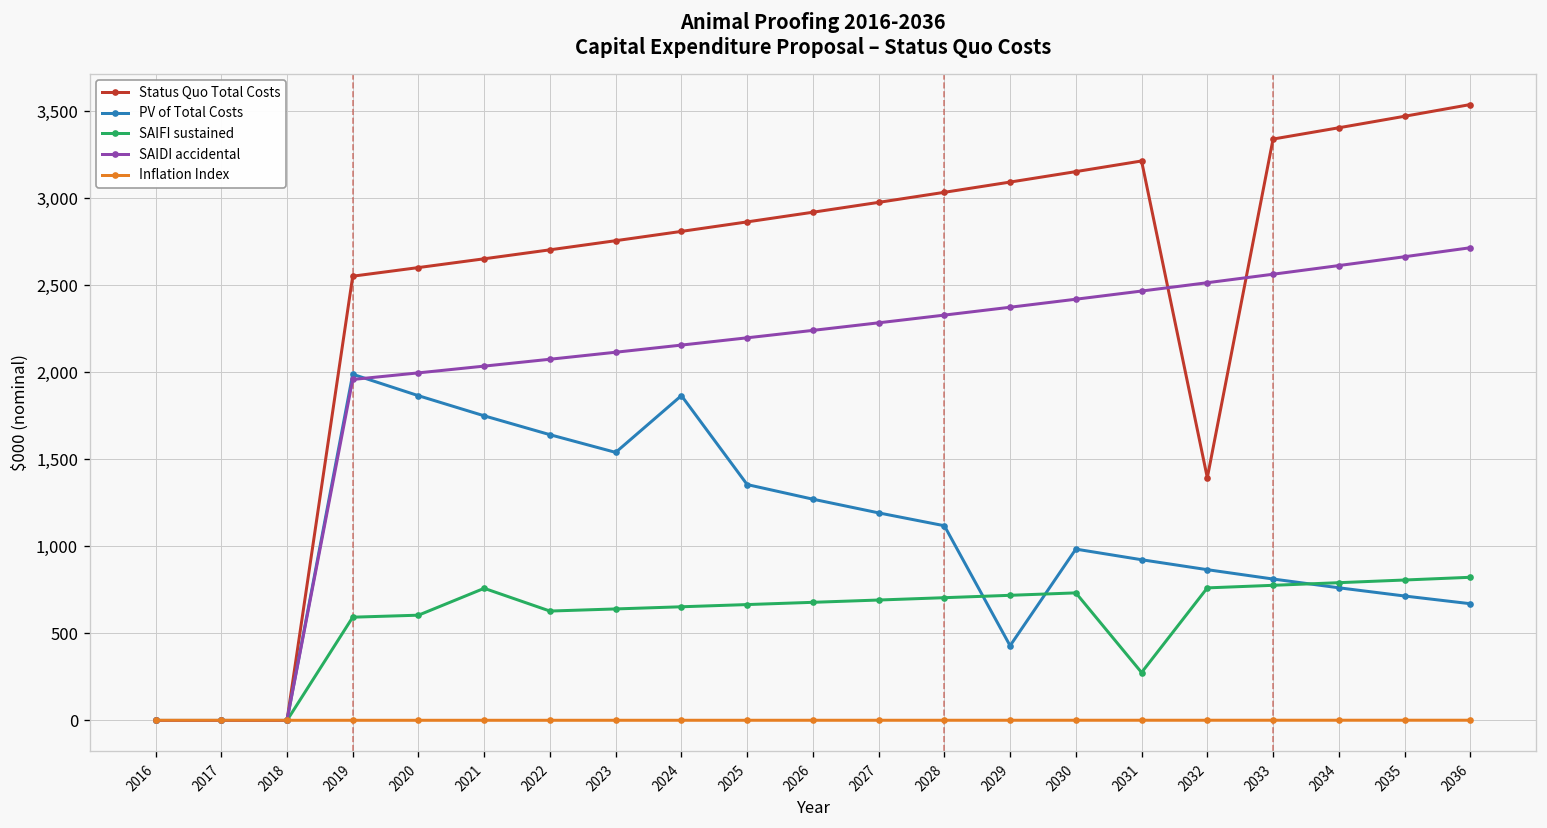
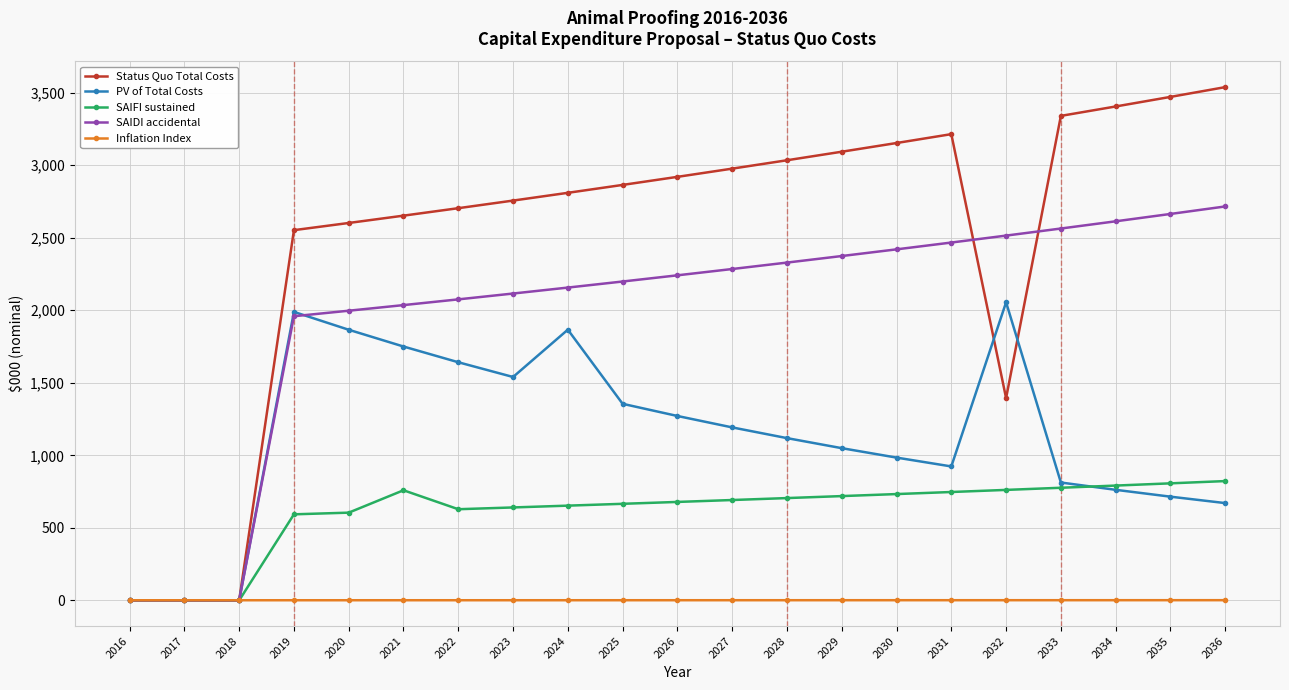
  {
    "Status Quo Total Costs": {
      "2019": "2,550",
      "2020": "2,600",
      "2021": "2,650",
      "2022": "2,700",
      "2023": "2,760",
      "2024": "2,810",
      "2025": "2,860",
      "2026": "2,920",
      "2027": "2,980",
      "2028": "3,030",
      "2029": "3,090",
      "2030": "3,150",
      "2031": "3,210",
      "2032": "1,390",
      "2033": "3,340",
      "2034": "3,400",
      "2035": "3,470",
      "2036": "3,540"
    },
    "PV of Total Costs": {
      "2019": "1,990",
      "2020": "1,870",
      "2021": "1,750",
      "2022": "1,640",
      "2023": "1,540",
      "2024": "1,870",
      "2025": "1,360",
      "2026": "1,270",
      "2027": "1,190",
      "2028": "1,120",
-     "2029": "430",
+     "2029": "1,050",
      "2030": "980",
      "2031": "920",
-     "2032": "870",
+     "2032": "2,050",
      "2033": "810",
      "2034": "760",
      "2035": "720",
      "2036": "670"
    },
    "SAIFI sustained": {
      "2019": "590",
      "2020": "600",
      "2021": "760",
      "2022": "630",
      "2023": "640",
      "2024": "650",
      "2025": "670",
      "2026": "680",
      "2027": "690",
      "2028": "710",
      "2029": "720",
      "2030": "730",
-     "2031": "280",
+     "2031": "750",
      "2032": "760",
      "2033": "780",
      "2034": "790",
      "2035": "810",
      "2036": "820"
    },
    "SAIDI accidental": {
      "2019": "1,960",
      "2020": "2,000",
      "2021": "2,040",
      "2022": "2,080",
      "2023": "2,120",
      "2024": "2,160",
      "2025": "2,200",
      "2026": "2,240",
      "2027": "2,280",
      "2028": "2,330",
      "2029": "2,370",
      "2030": "2,420",
      "2031": "2,470",
      "2032": "2,510",
      "2033": "2,560",
      "2034": "2,610",
      "2035": "2,660",
      "2036": "2,720"
    },
    "Inflation Index": {
      "2019": "0",
      "2020": "0",
      "2021": "0",
      "2022": "0",
      "2023": "0",
      "2024": "0",
      "2025": "0",
      "2026": "0",
      "2027": "0",
      "2028": "0",
      "2029": "0",
      "2030": "0",
      "2031": "0",
      "2032": "0",
      "2033": "0",
      "2034": "0",
      "2035": "0",
      "2036": "0"
    }
  }
